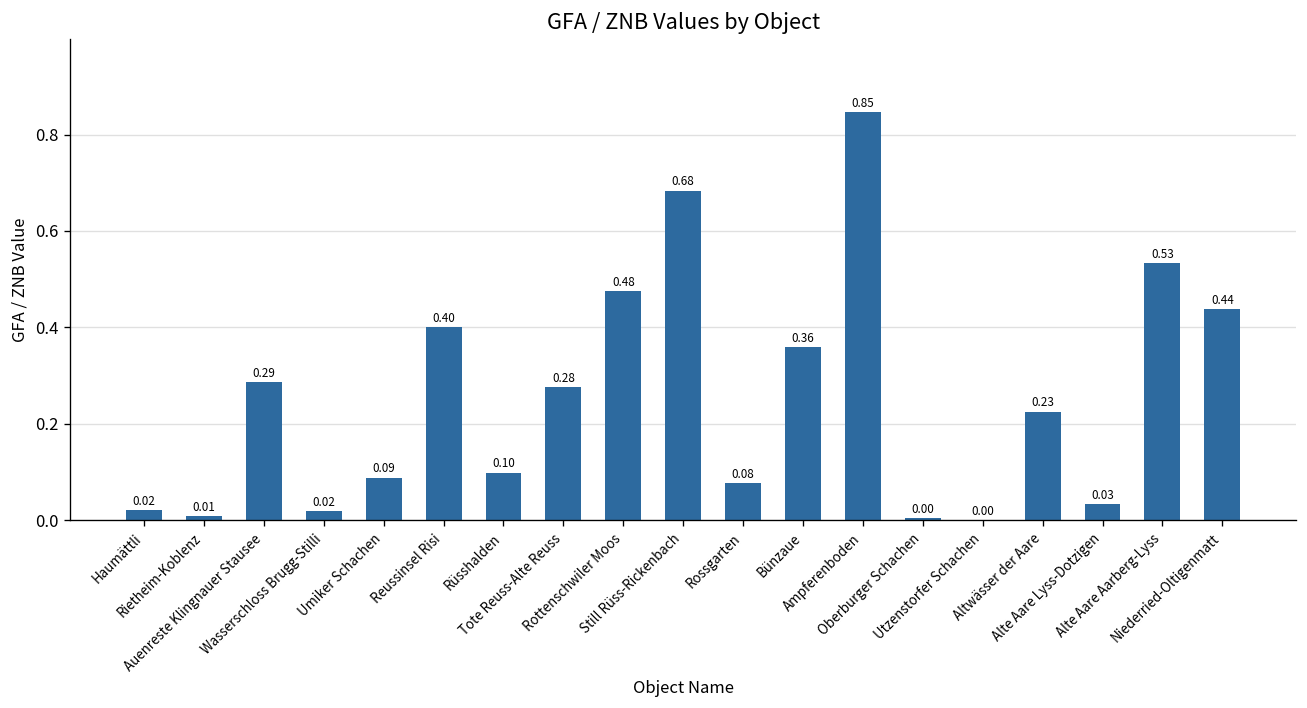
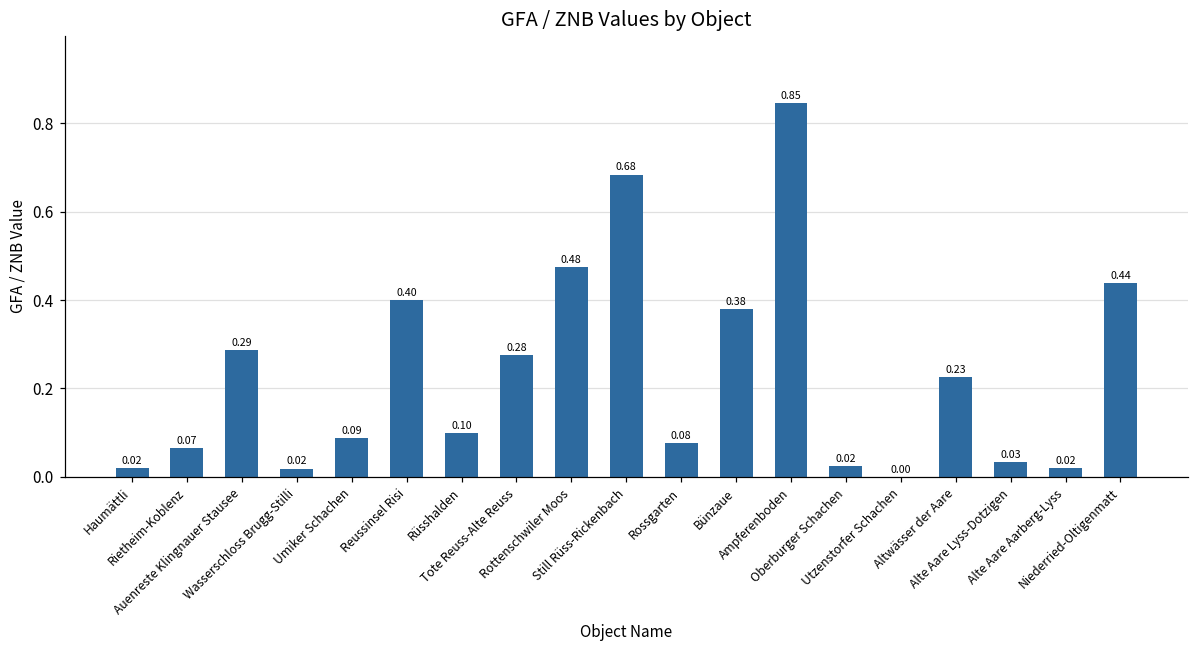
  {
    "Haumättli": 0.02,
-   "Rietheim-Koblenz": 0.01,
+   "Rietheim-Koblenz": 0.07,
    "Auenreste Klingnauer Stausee": 0.29,
    "Wasserschloss Brugg-Stilli": 0.02,
    "Umiker Schachen": 0.09,
    "Reussinsel Risi": 0.40,
    "Rüsshalden": 0.10,
    "Tote Reuss-Alte Reuss": 0.28,
    "Rottenschwiler Moos": 0.48,
    "Still Rüss-Rickenbach": 0.68,
    "Rossgarten": 0.08,
-   "Bünzaue": 0.36,
+   "Bünzaue": 0.38,
    "Ampferenboden": 0.85,
-   "Oberburger Schachen": 0.00,
+   "Oberburger Schachen": 0.02,
    "Utzenstorfer Schachen": 0.00,
    "Altwässer der Aare": 0.23,
    "Alte Aare Lyss-Dotzigen": 0.03,
-   "Alte Aare Aarberg-Lyss": 0.53,
+   "Alte Aare Aarberg-Lyss": 0.02,
    "Niederried-Oltigenmatt": 0.44
  }
